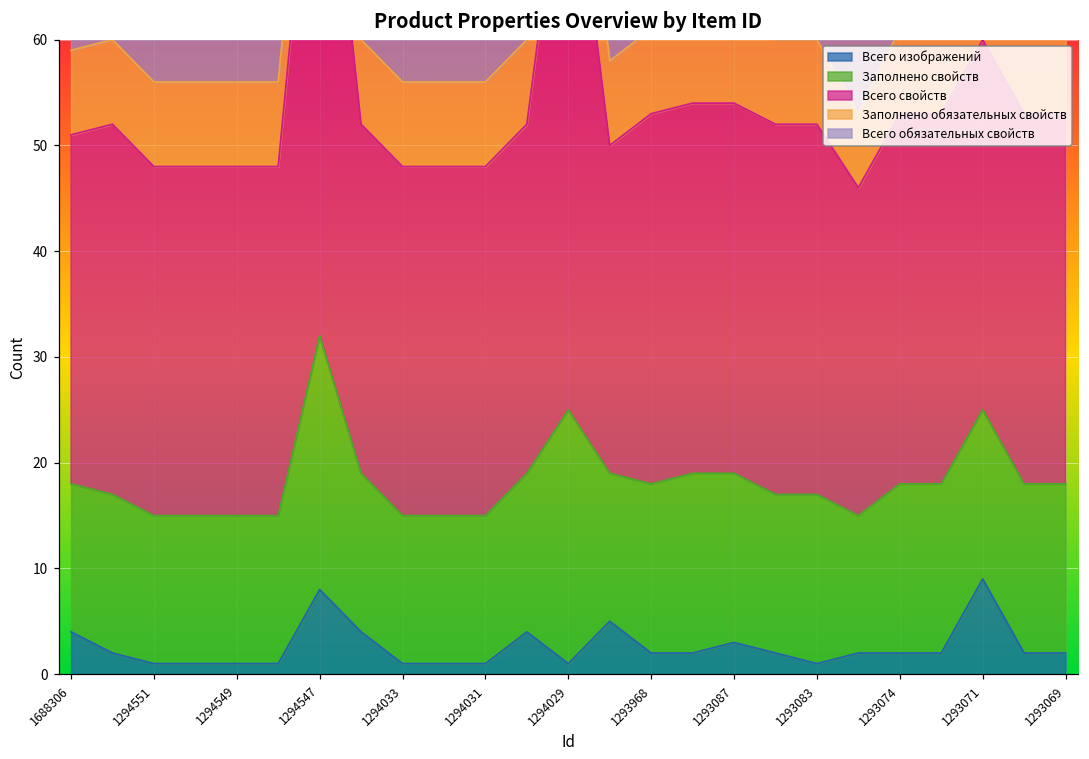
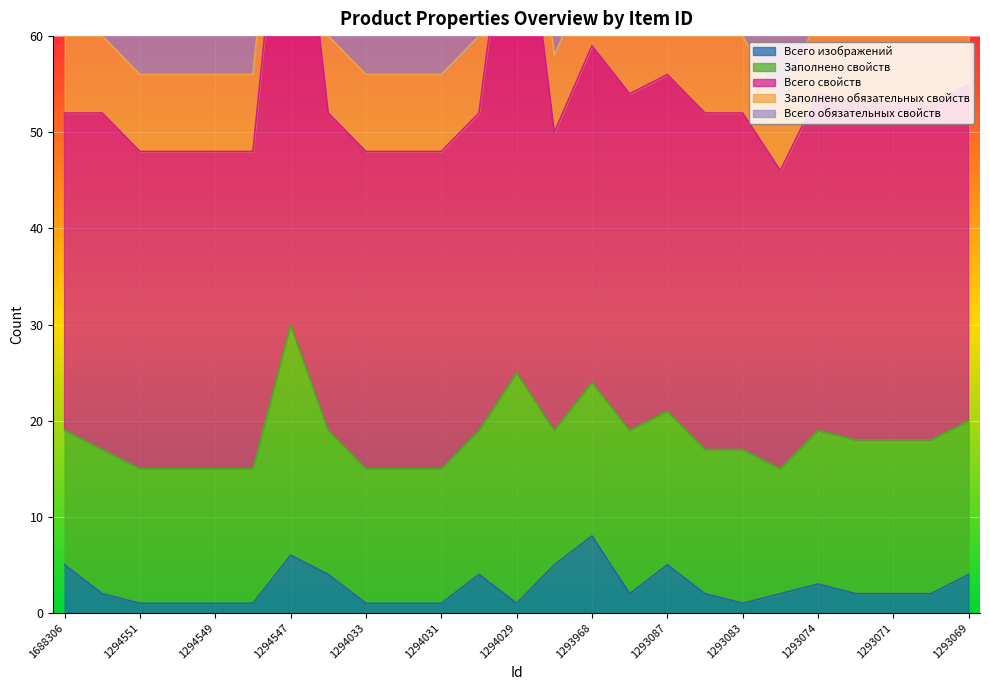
  {
    "Всего изображений": {
-     "1688306": 4,
+     "1688306": 5,
      "1294551": 1,
      "1294549": 1,
-     "1294547": 8,
+     "1294547": 6,
      "1294033": 1,
      "1294031": 1,
      "1294029": 1,
-     "1293968": 2,
-     "1293087": 3,
+     "1293968": 8,
+     "1293087": 5,
      "1293083": 1,
-     "1293074": 2,
-     "1293071": 9,
-     "1293069": 2
+     "1293074": 3,
+     "1293071": 2,
+     "1293069": 4
    },
    "Заполнено свойств": {
      "1688306": 14,
      "1294551": 14,
      "1294549": 14,
      "1294547": 24,
      "1294033": 14,
      "1294031": 14,
      "1294029": 24,
      "1293968": 16,
      "1293087": 16,
      "1293083": 16,
      "1293074": 16,
      "1293071": 16,
      "1293069": 16
    },
    "Всего свойств": {
      "1688306": 33,
      "1294551": 33,
      "1294549": 33,
      "1294033": 33,
      "1294031": 33,
      "1293968": 35,
      "1293087": 35,
      "1293083": 35
    },
    "Заполнено обязательных свойств": {
      "1688306": 8,
      "1294551": 8,
      "1294549": 8,
      "1294033": 8,
      "1294031": 8,
      "1293083": 8
    }
  }
